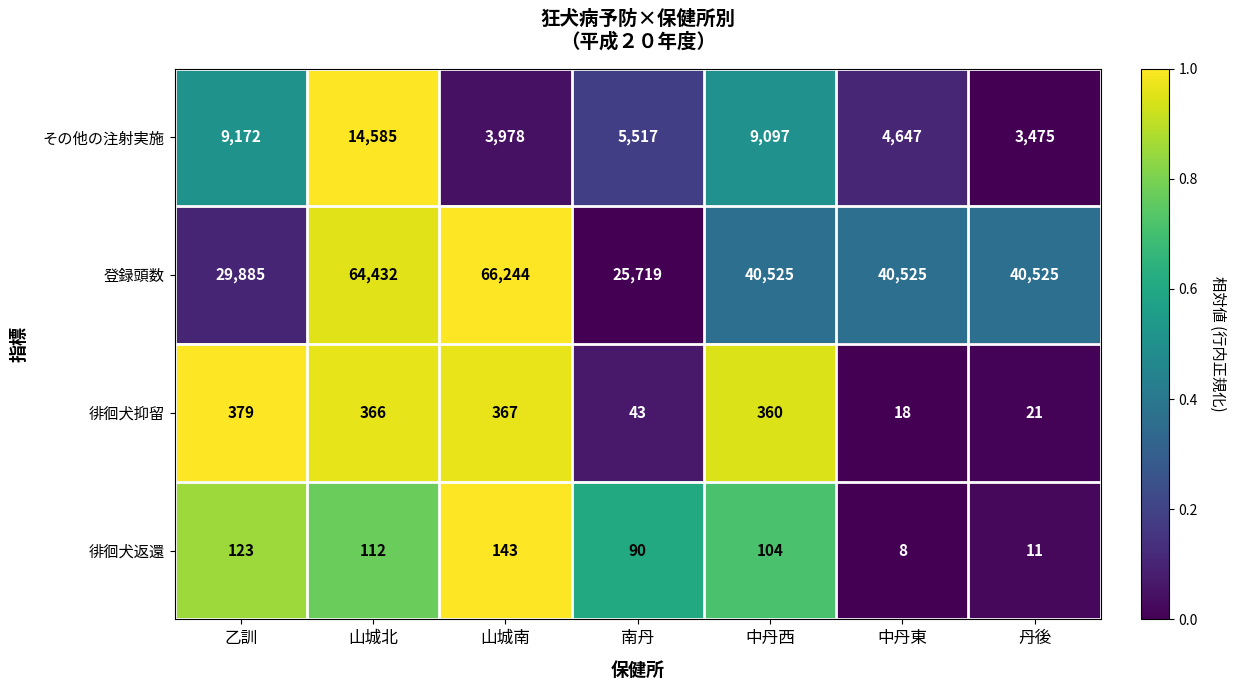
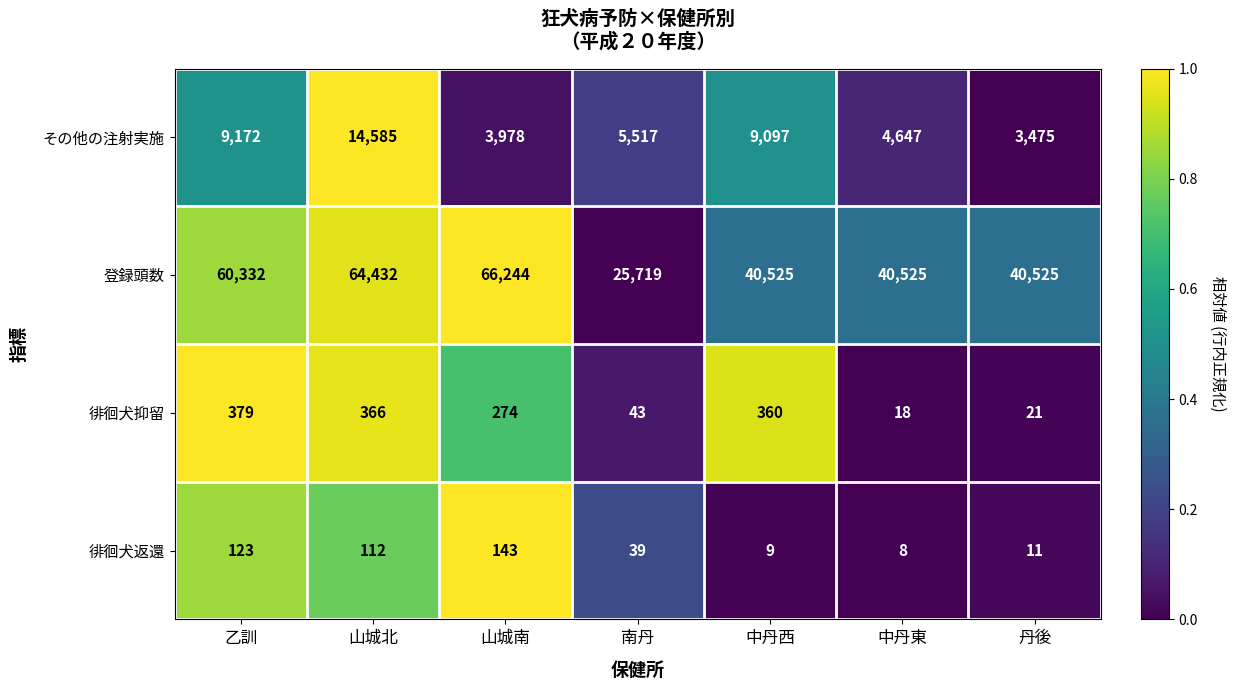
  {
    "その他の注射実施": {
      "乙訓": "9,172",
      "山城北": "14,585",
      "山城南": "3,978",
      "南丹": "5,517",
      "中丹西": "9,097",
      "中丹東": "4,647",
      "丹後": "3,475"
    },
    "登録頭数": {
-     "乙訓": "29,885",
+     "乙訓": "60,332",
      "山城北": "64,432",
      "山城南": "66,244",
      "南丹": "25,719",
      "中丹西": "40,525",
      "中丹東": "40,525",
      "丹後": "40,525"
    },
    "徘徊犬抑留": {
      "乙訓": "379",
      "山城北": "366",
-     "山城南": "367",
+     "山城南": "274",
      "南丹": "43",
      "中丹西": "360",
      "中丹東": "18",
      "丹後": "21"
    },
    "徘徊犬返還": {
      "乙訓": "123",
      "山城北": "112",
      "山城南": "143",
-     "南丹": "90",
-     "中丹西": "104",
+     "南丹": "39",
+     "中丹西": "9",
      "中丹東": "8",
      "丹後": "11"
    }
  }
